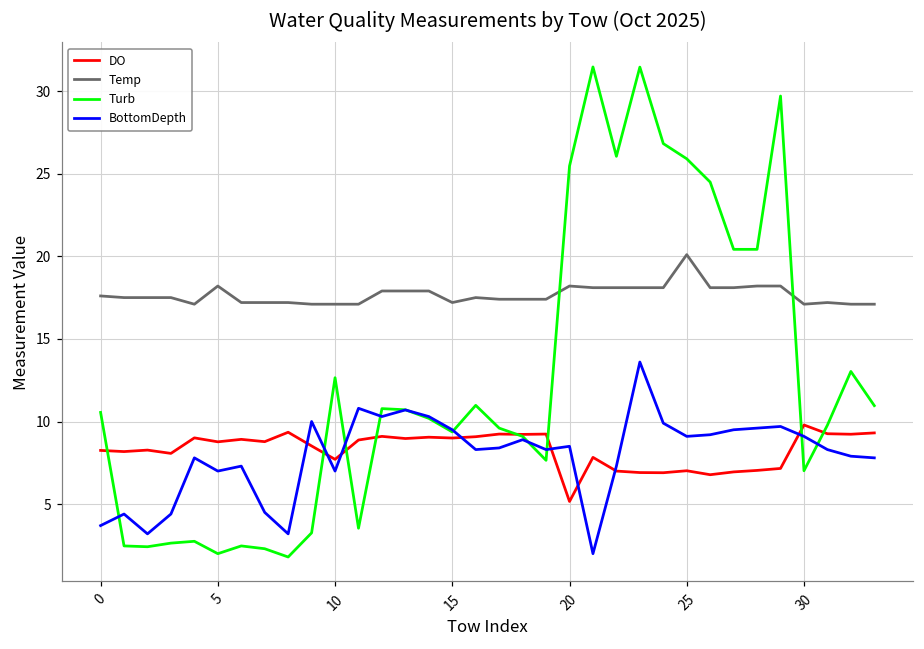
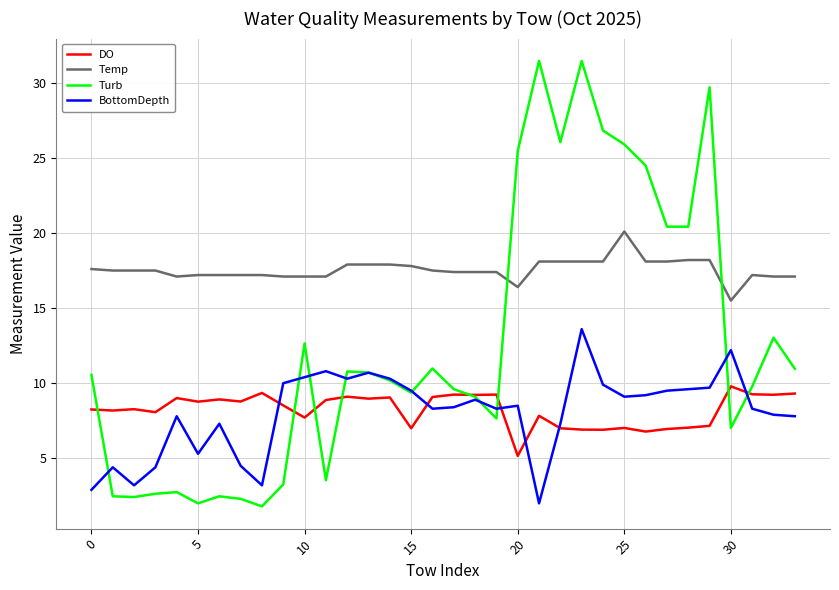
  {
    "DO": {
      "0": 8.3,
      "5": 8.8,
      "10": 7.7,
-     "15": 9,
+     "15": 7,
      "20": 5,
      "25": 7,
      "30": 9.8
    },
    "Temp": {
      "0": 17.6,
-     "5": 18.2,
+     "5": 17.2,
      "10": 17.1,
-     "15": 17.2,
-     "20": 18.2,
+     "15": 17.8,
+     "20": 16.4,
      "25": 20.1,
-     "30": 17.1
+     "30": 15.5
    },
    "Turb": {
      "0": 10.6,
      "5": 2.0,
      "10": 12.7,
      "20": 25.5,
      "25": 25.9,
      "30": 7.0
    },
    "BottomDepth": {
-     "0": 3.7,
-     "5": 7.0,
-     "10": 7.0,
+     "0": 2.9,
+     "5": 5.3,
+     "10": 10.4,
      "20": 8.5,
      "25": 9.1,
-     "30": 9.1
+     "30": 12.2
    }
  }
